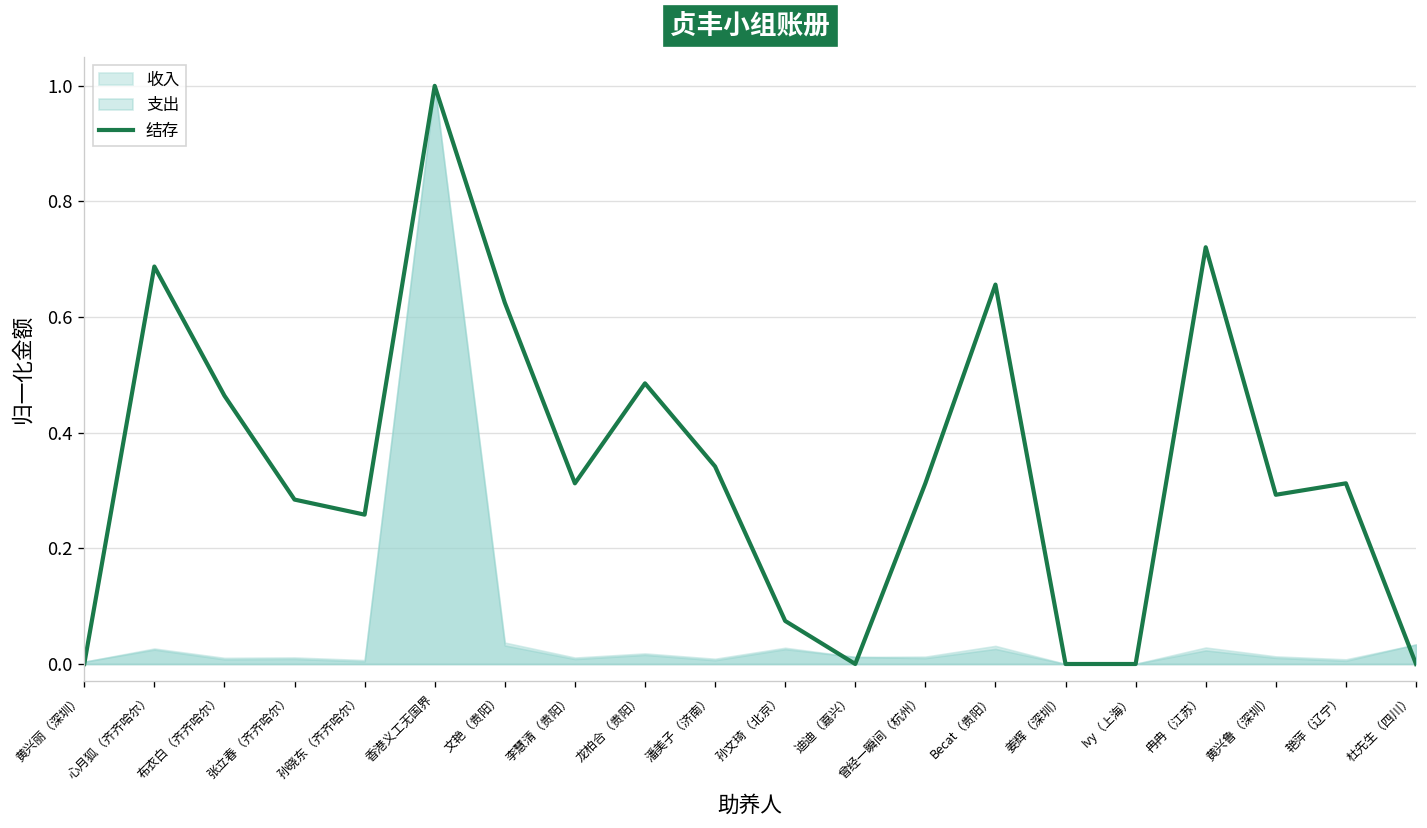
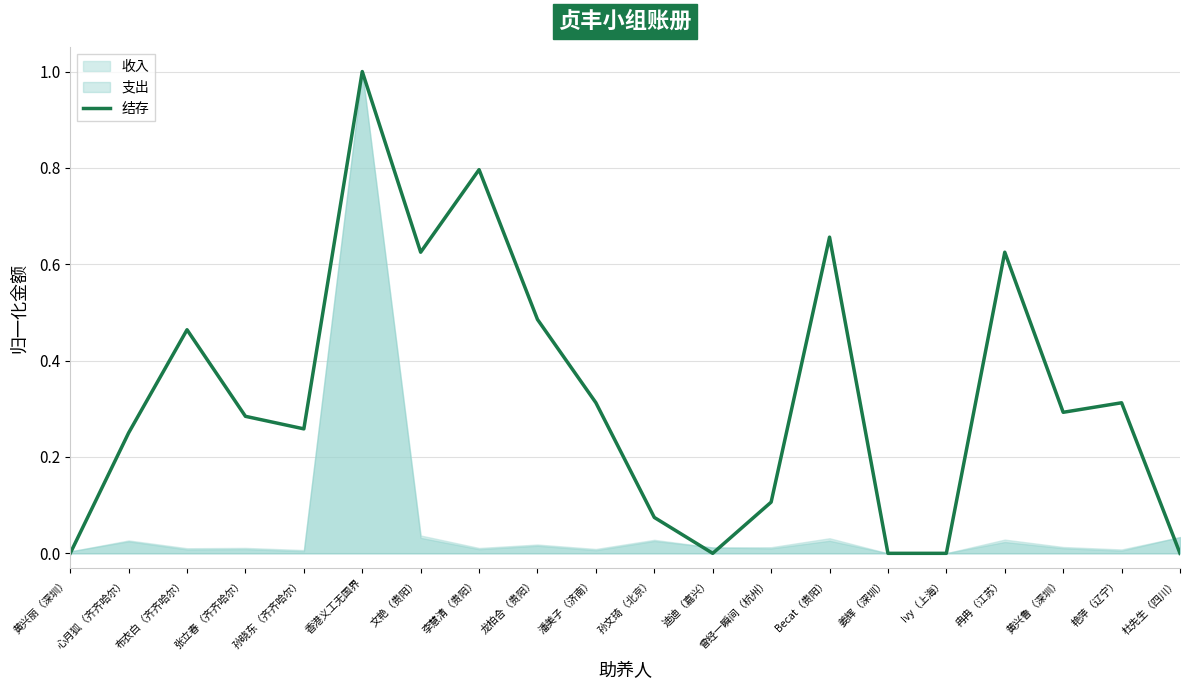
  {
    "结存": {
-     "心月狐（齐齐哈尔）": 0.69,
+     "心月狐（齐齐哈尔）": 0.25,
      "布衣白（齐齐哈尔）": 0.46,
      "张立春（齐齐哈尔）": 0.28,
      "孙晓东（齐齐哈尔）": 0.26,
      "文艳（贵阳）": 0.63,
-     "李慧清（贵阳）": 0.31,
+     "李慧清（贵阳）": 0.80,
      "龙柏合（贵阳）": 0.49,
-     "潘美子（济南）": 0.34,
+     "潘美子（济南）": 0.31,
      "孙文琦（北京）": 0.07,
      "迪迪（嘉兴）": 0.00,
-     "曾经一瞬间（杭州）": 0.31,
+     "曾经一瞬间（杭州）": 0.11,
      "Becat（贵阳）": 0.66,
-     "冉冉（江苏）": 0.72,
+     "冉冉（江苏）": 0.63,
      "黄兴鲁（深圳）": 0.29,
      "艳萍（辽宁）": 0.31,
      "杜先生（四川）": 0.00
    }
  }
